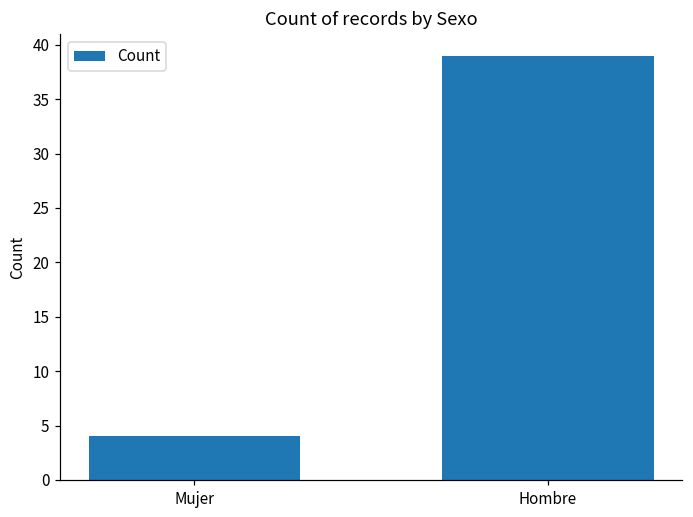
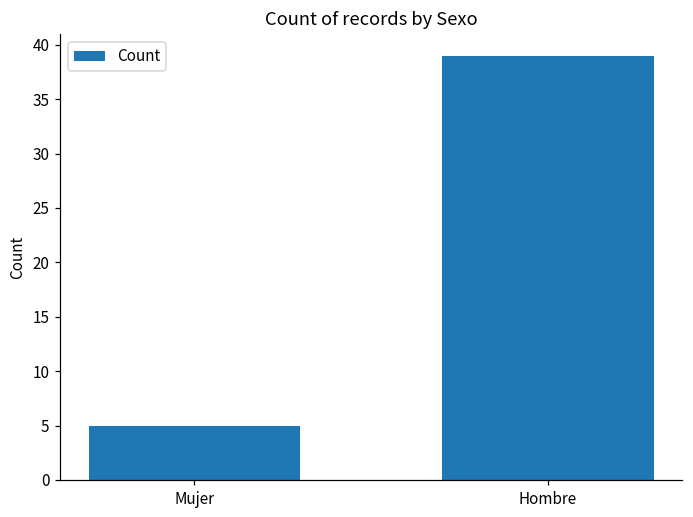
  {
-   "Mujer": 4,
+   "Mujer": 5,
    "Hombre": 39
  }
